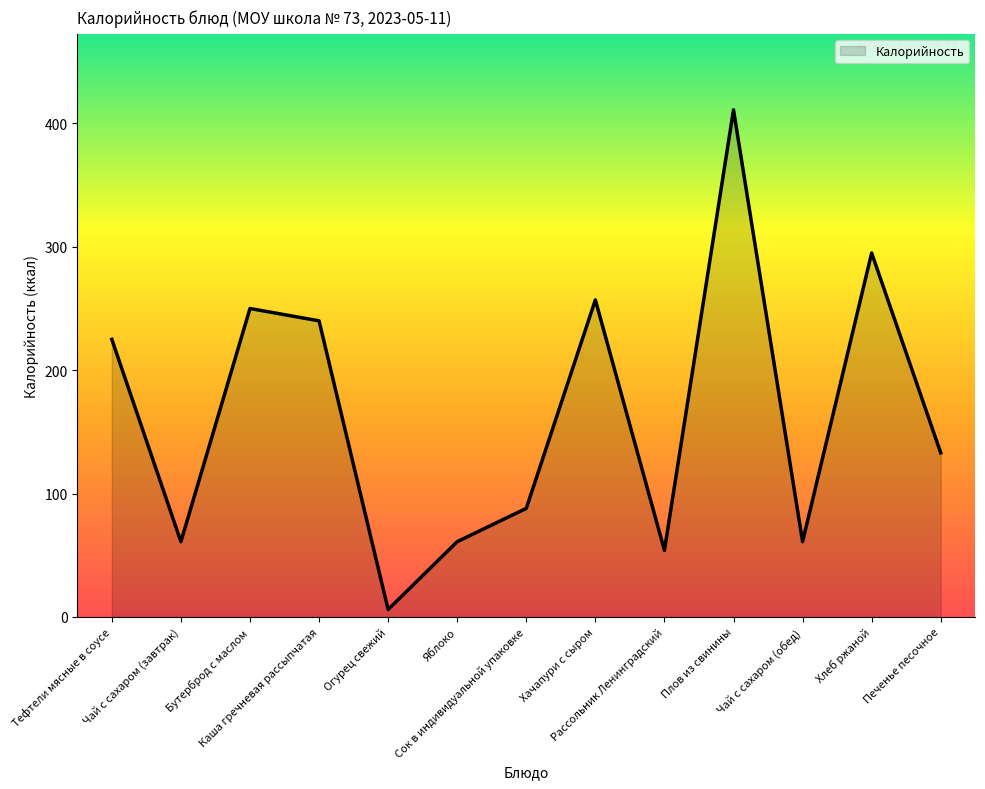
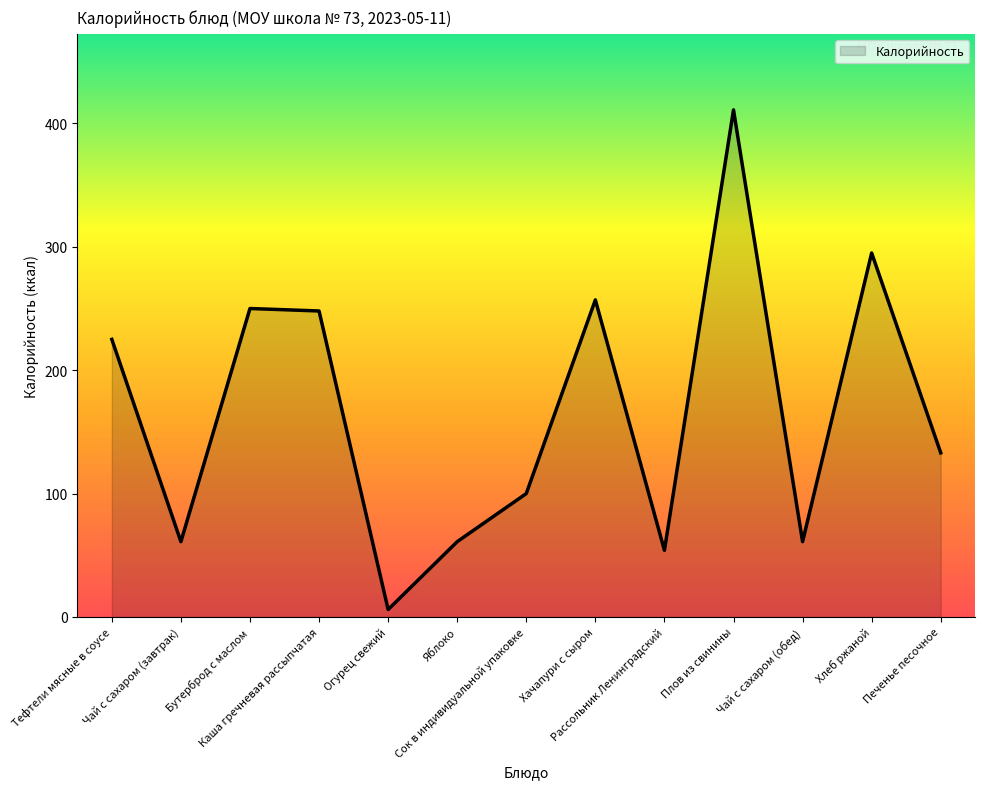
  {
    "Тефтели мясные в соусе": 225,
    "Чай с сахаром (завтрак)": 61,
    "Бутерброд с маслом": 250,
-   "Каша гречневая рассыпчатая": 240,
+   "Каша гречневая рассыпчатая": 248,
    "Огурец свежий": 6,
    "Яблоко": 61,
-   "Сок в индивидуальной упаковке": 88,
+   "Сок в индивидуальной упаковке": 100,
    "Хачапури с сыром": 257,
    "Рассольник Ленинградский": 54,
    "Плов из свинины": 411,
    "Чай с сахаром (обед)": 61,
    "Хлеб ржаной": 295,
    "Печенье песочное": 133
  }
